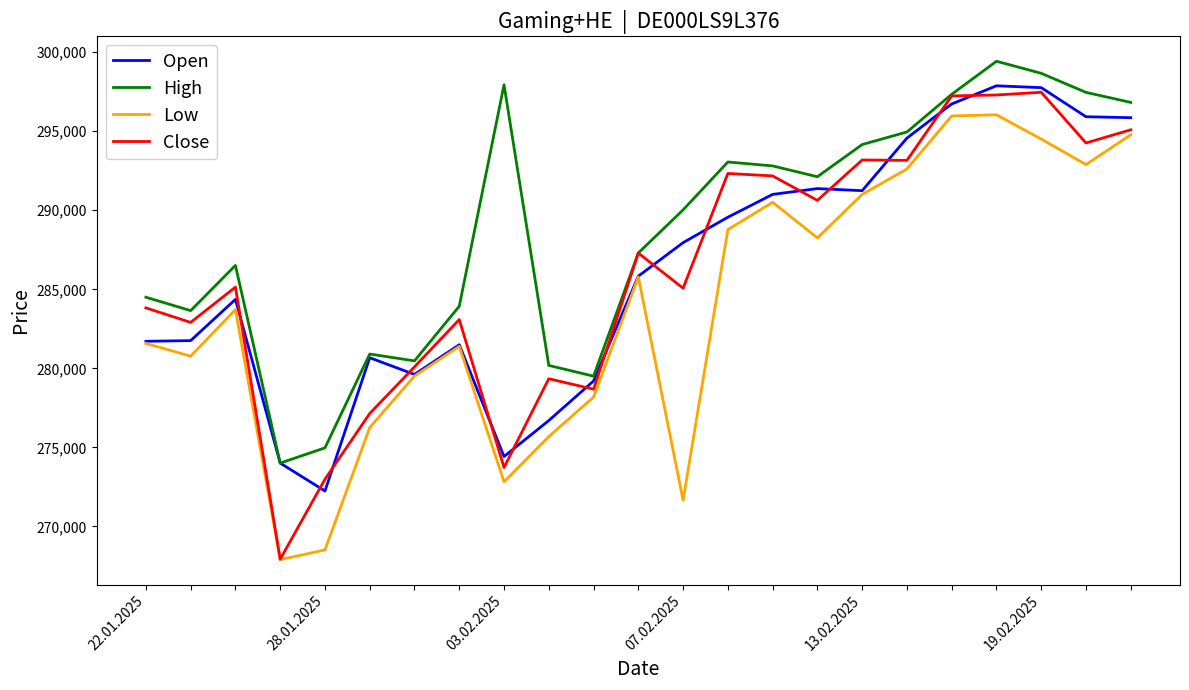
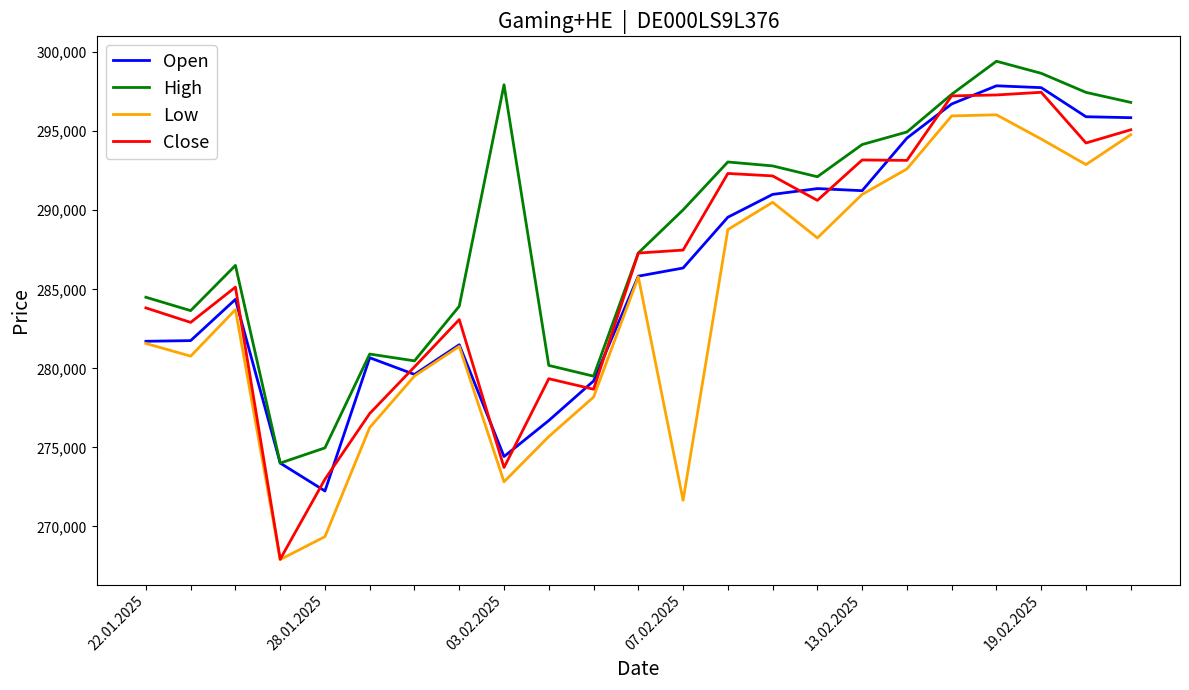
  {
    "Open": {
      "28.01.2025": "272,200",
      "03.02.2025": "274,400",
-     "07.02.2025": "288,000",
+     "07.02.2025": "286,300",
      "13.02.2025": "291,200",
      "19.02.2025": "297,800"
    },
    "High": {
      "22.01.2025": "284,500",
      "28.01.2025": "275,000",
      "03.02.2025": "297,900",
      "07.02.2025": "290,000",
      "13.02.2025": "294,200",
      "19.02.2025": "298,700"
    },
    "Low": {
-     "28.01.2025": "268,500",
+     "28.01.2025": "269,300",
      "03.02.2025": "272,800",
      "07.02.2025": "271,600",
      "13.02.2025": "291,000",
      "19.02.2025": "294,500"
    },
    "Close": {
      "22.01.2025": "283,800",
      "28.01.2025": "273,000",
      "03.02.2025": "273,700",
-     "07.02.2025": "285,100",
+     "07.02.2025": "287,500",
      "13.02.2025": "293,200",
      "19.02.2025": "297,500"
    }
  }
